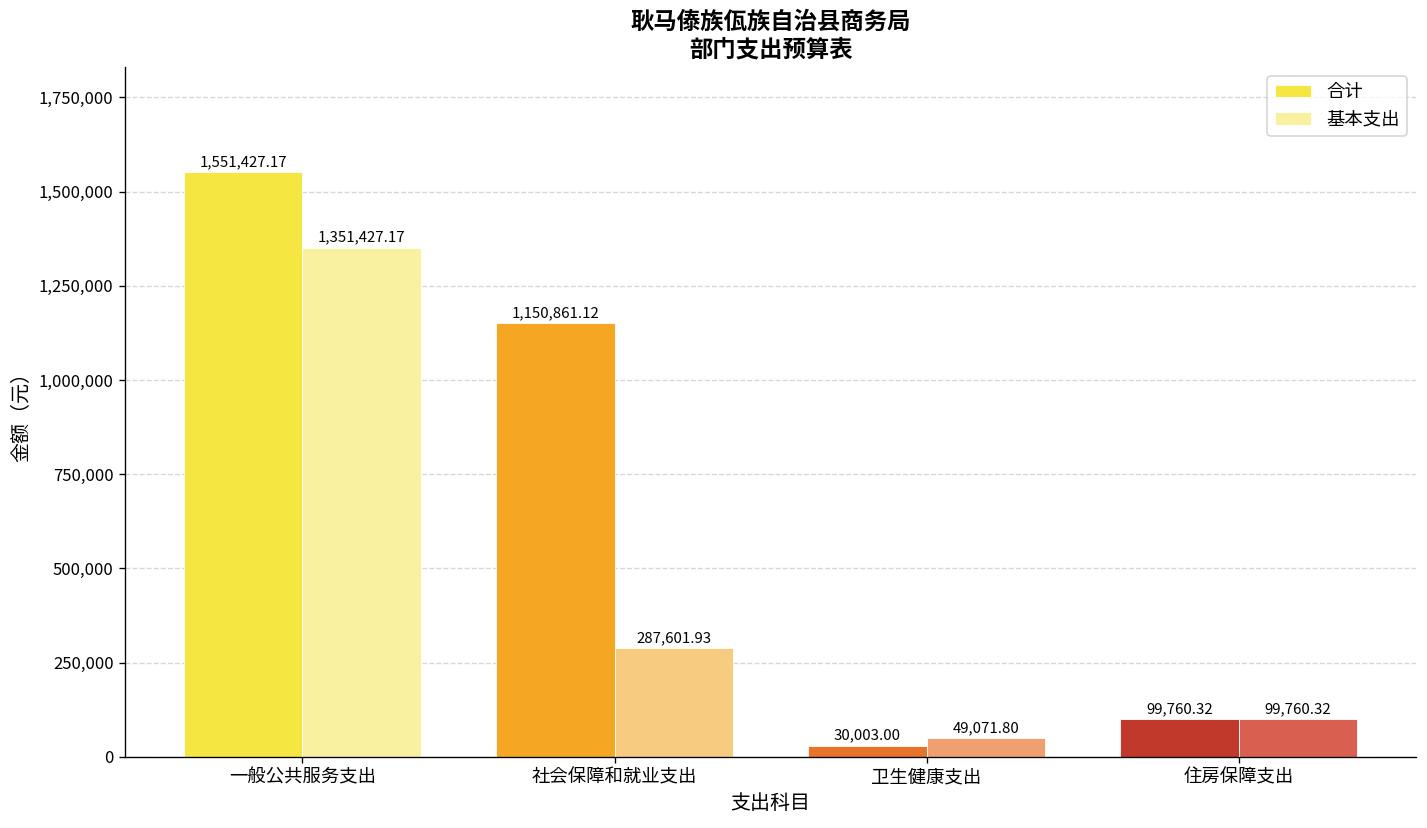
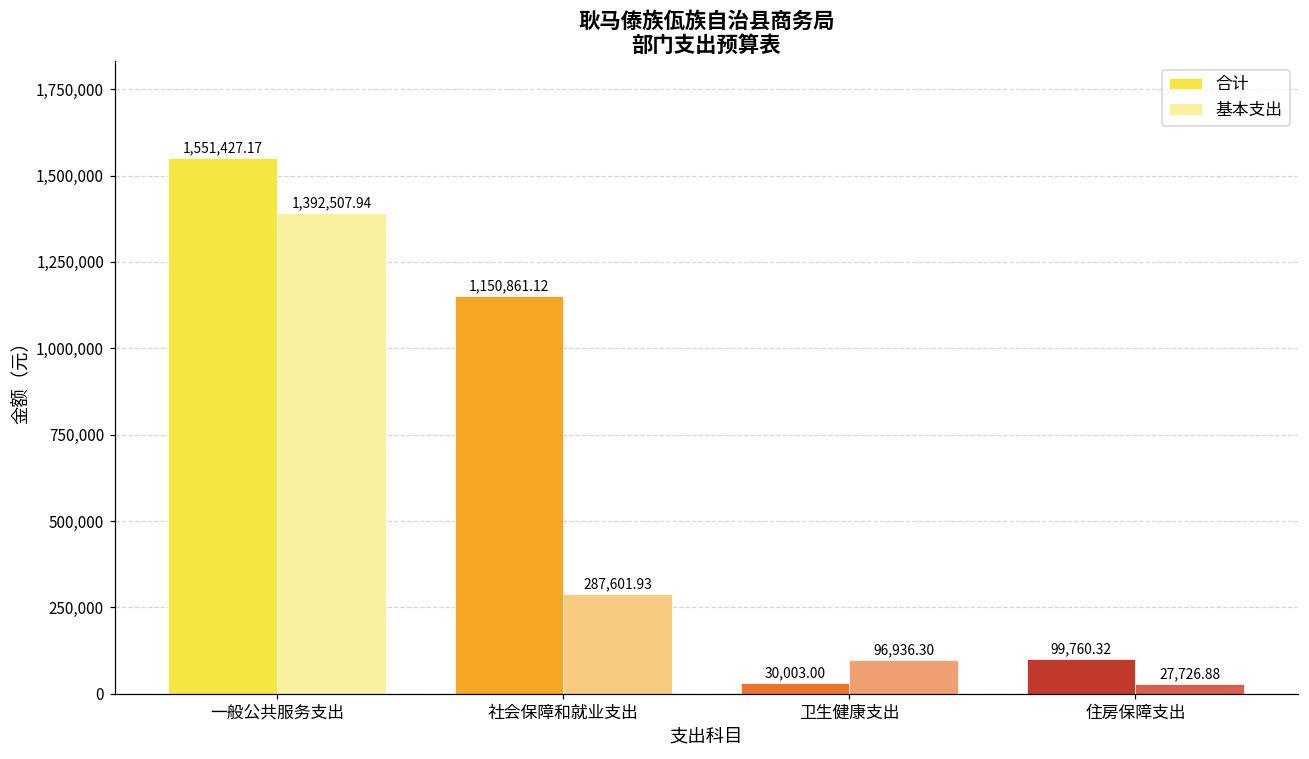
  {
    "合计": {
      "一般公共服务支出": "1,551,427.17",
      "社会保障和就业支出": "1,150,861.12",
      "卫生健康支出": "30,003.00",
      "住房保障支出": "99,760.32"
    },
    "基本支出": {
-     "一般公共服务支出": "1,351,427.17",
+     "一般公共服务支出": "1,392,507.94",
      "社会保障和就业支出": "287,601.93",
-     "卫生健康支出": "49,071.80",
-     "住房保障支出": "99,760.32"
+     "卫生健康支出": "96,936.30",
+     "住房保障支出": "27,726.88"
    }
  }
